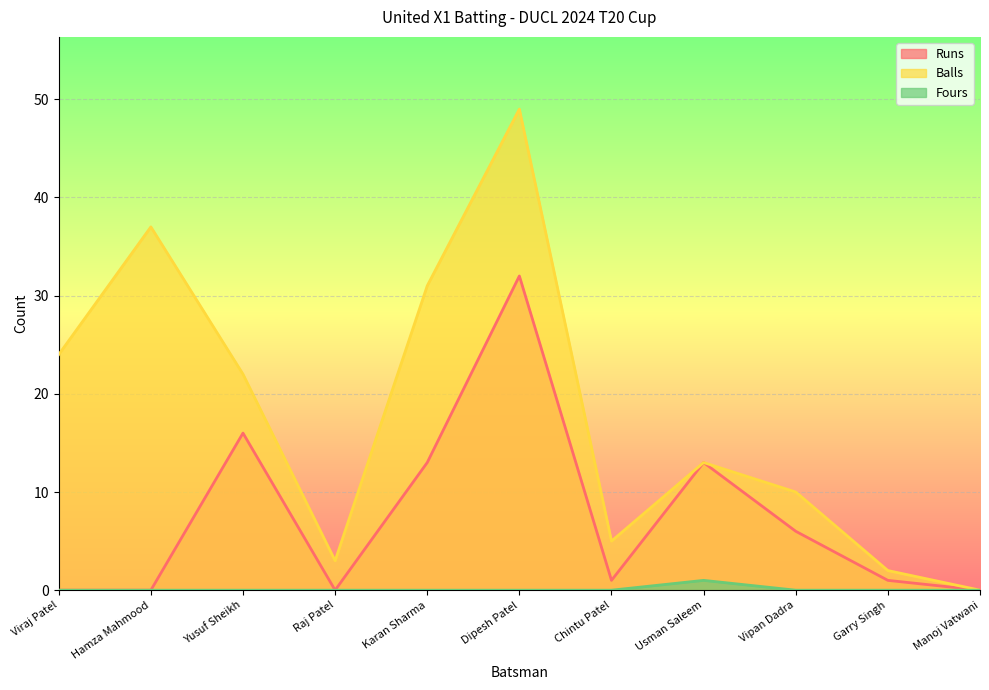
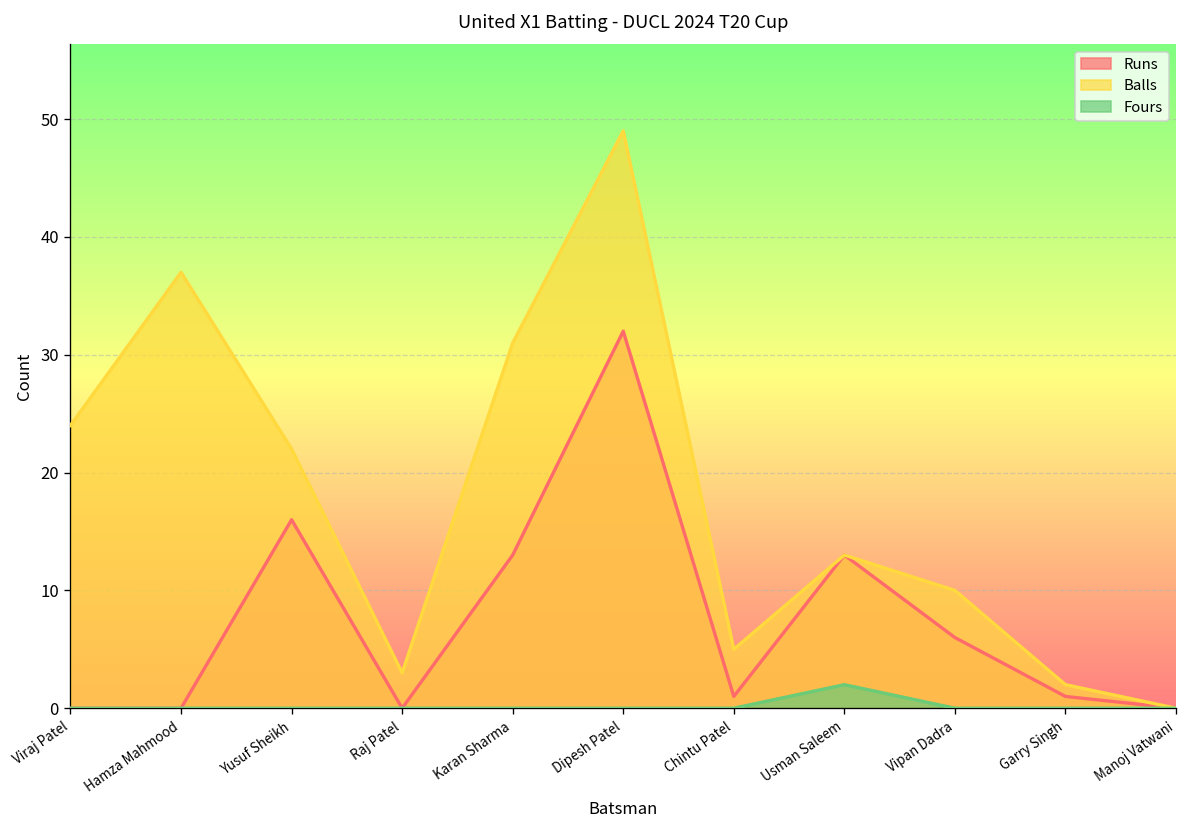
  {
    "Runs": {
      "Yusuf Sheikh": 16,
      "Karan Sharma": 13,
      "Dipesh Patel": 32,
      "Chintu Patel": 1,
      "Vipan Dadra": 6,
      "Garry Singh": 1
    },
    "Balls": {
      "Viraj Patel": 24,
      "Hamza Mahmood": 37,
      "Yusuf Sheikh": 22,
      "Raj Patel": 3,
      "Karan Sharma": 31,
      "Dipesh Patel": 49,
      "Chintu Patel": 5,
      "Vipan Dadra": 10,
      "Garry Singh": 2
    },
    "Fours": {
      "Yusuf Sheikh": 0,
      "Karan Sharma": 0,
      "Dipesh Patel": 0,
      "Chintu Patel": 0,
-     "Usman Saleem": 1,
+     "Usman Saleem": 2,
      "Vipan Dadra": 0,
      "Garry Singh": 0
    }
  }
